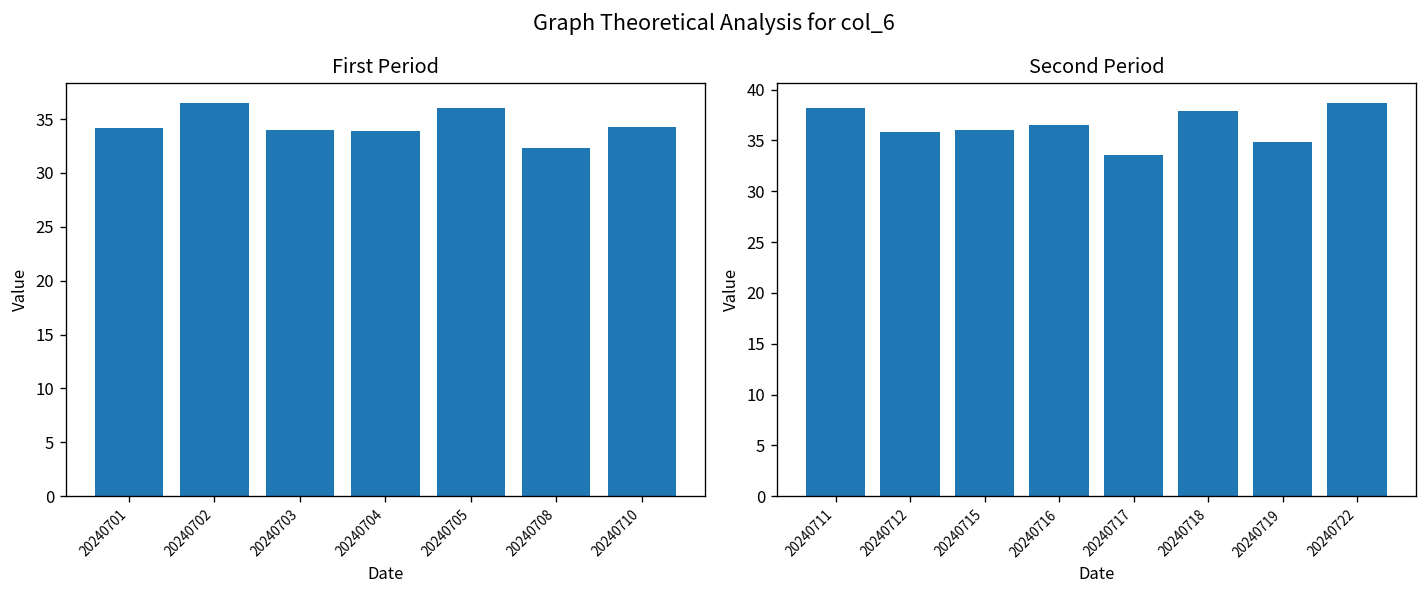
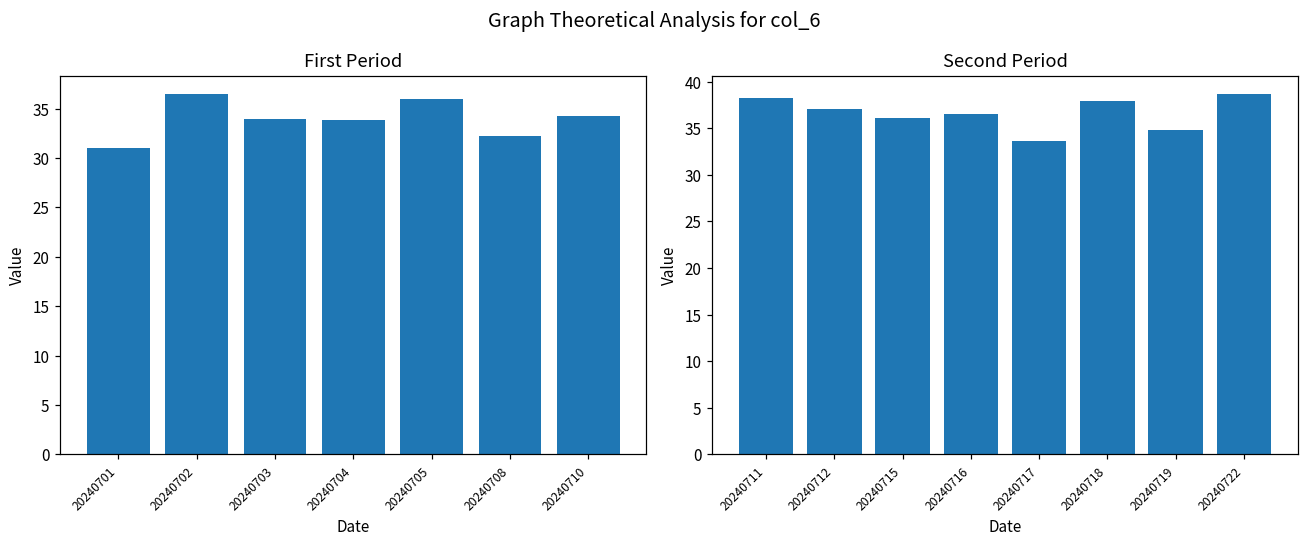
  {
    "First Period": {
-     "20240701": 34,
+     "20240701": 31,
      "20240702": 37,
      "20240703": 34,
      "20240704": 34,
      "20240705": 36,
      "20240708": 32,
      "20240710": 34
    },
    "Second Period": {
      "20240711": 38,
-     "20240712": 36,
+     "20240712": 37,
      "20240715": 36,
      "20240716": 37,
      "20240717": 34,
      "20240718": 38,
      "20240719": 35,
      "20240722": 39
    }
  }
